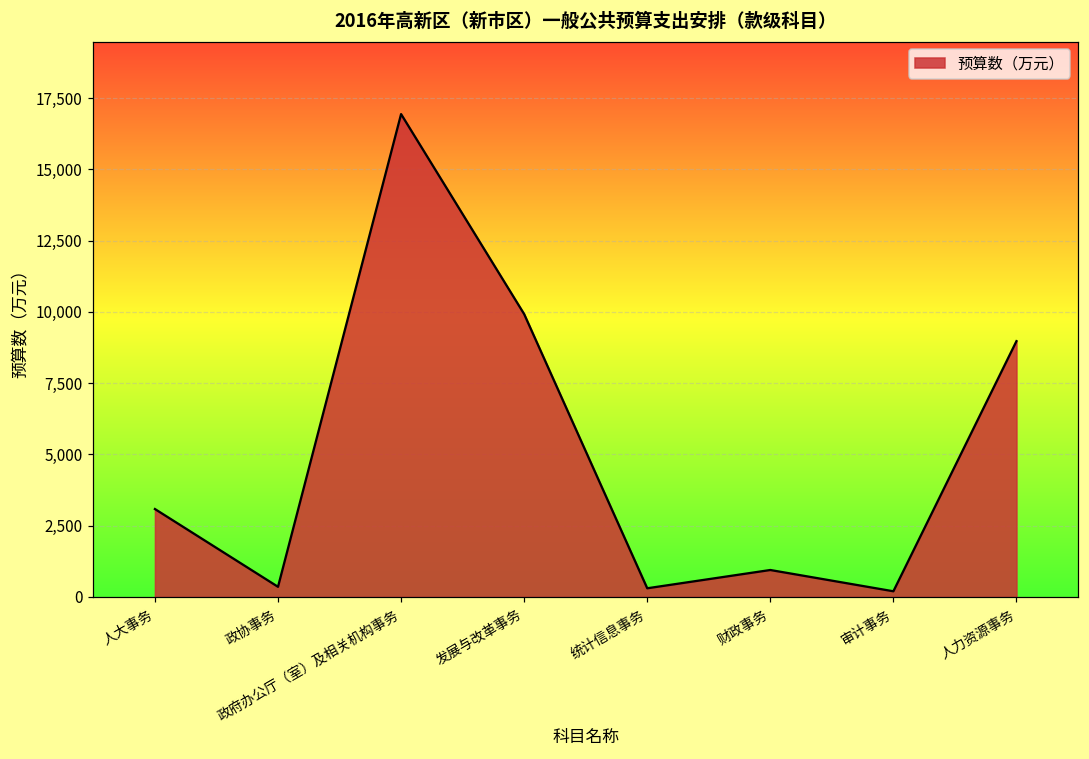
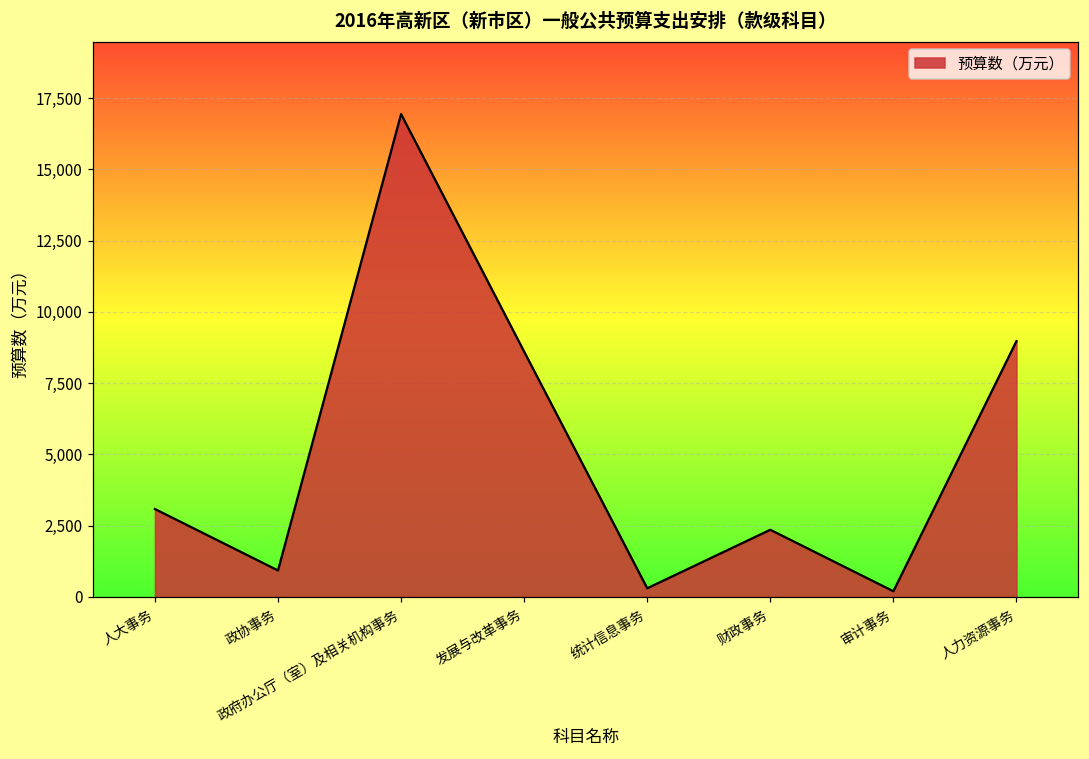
  {
    "人大事务": "3,100",
-   "政协事务": "400",
+   "政协事务": "900",
    "政府办公厅（室）及相关机构事务": "16,900",
-   "发展与改革事务": "9,900",
+   "发展与改革事务": "8,600",
    "统计信息事务": "300",
-   "财政事务": "900",
+   "财政事务": "2,400",
    "审计事务": "200",
    "人力资源事务": "9,000"
  }
